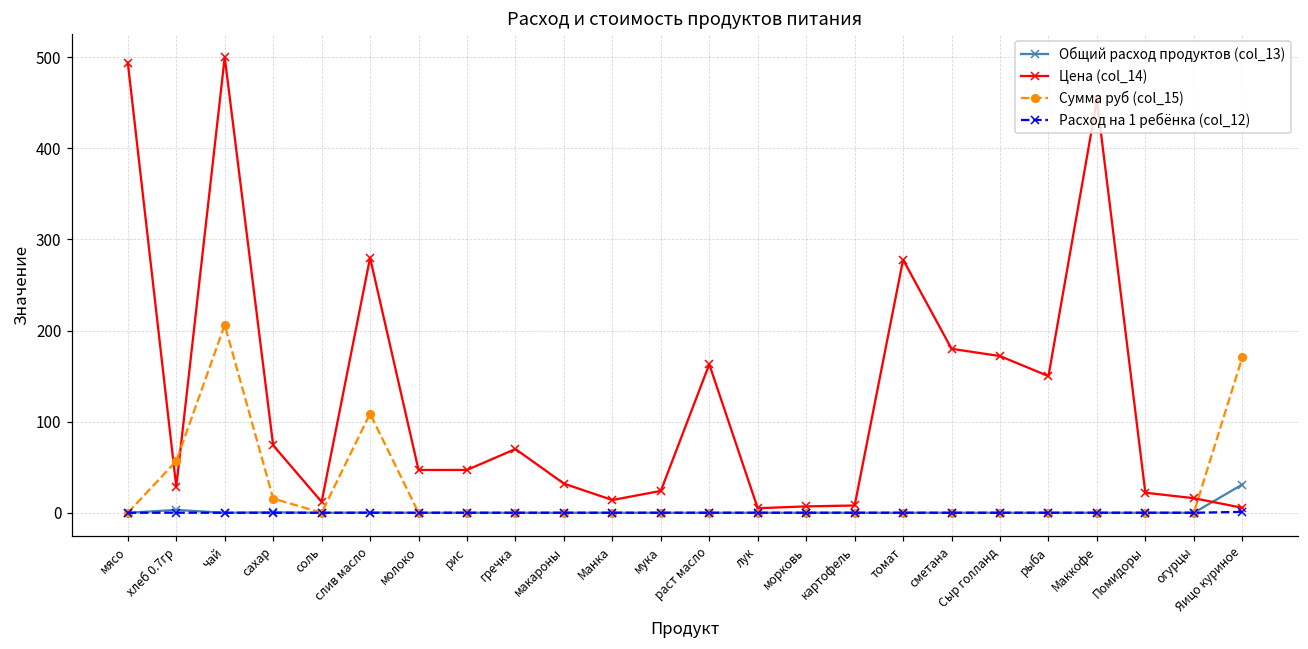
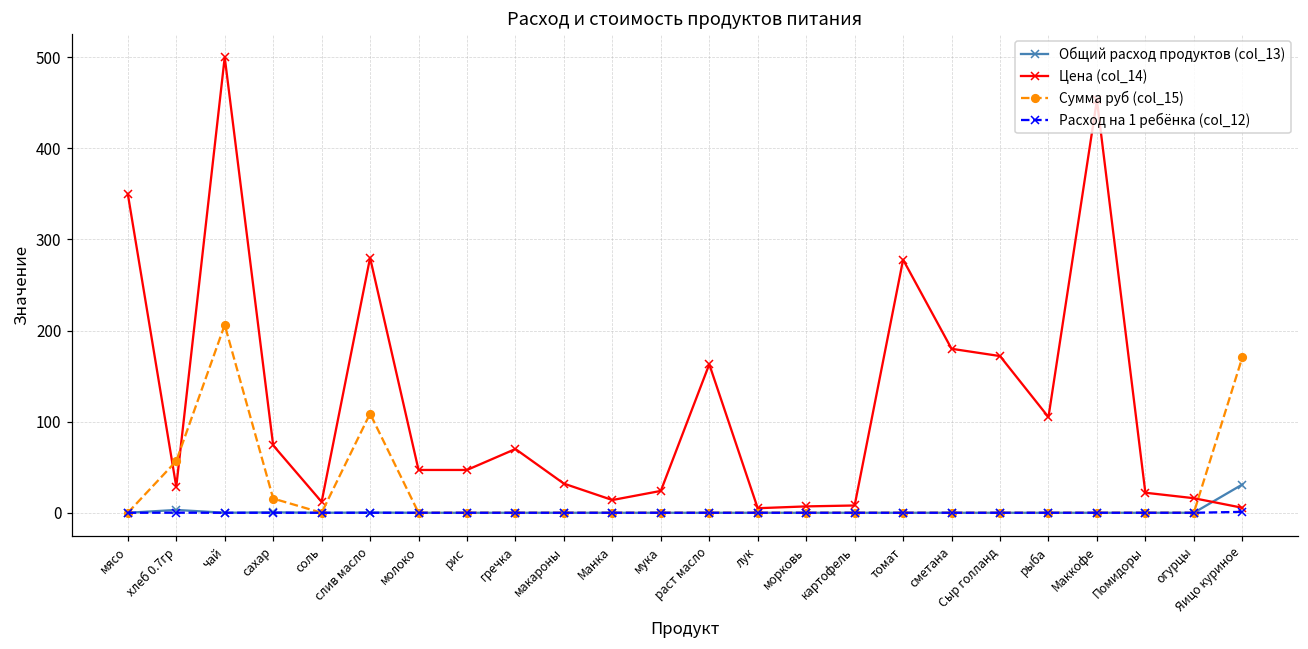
  {
    "Общий расход продуктов (col_13)": {
      "Яицо куриное": 30
    },
    "Цена (col_14)": {
-     "мясо": 490,
+     "мясо": 350,
      "хлеб 0.7гр": 30,
      "чай": 500,
      "сахар": 70,
      "соль": 10,
      "слив масло": 280,
      "молоко": 50,
      "рис": 50,
      "гречка": 70,
      "макароны": 30,
      "Манка": 10,
      "мука": 20,
      "раст масло": 160,
      "лук": 10,
      "морковь": 10,
      "картофель": 10,
      "томат": 280,
      "сметана": 180,
      "Сыр голланд": 170,
-     "рыба": 150,
+     "рыба": 110,
      "Помидоры": 20,
      "огурцы": 20,
      "Яицо куриное": 10
    },
    "Сумма руб (col_15)": {
      "хлеб 0.7гр": 60,
      "чай": 210,
      "сахар": 20,
      "слив масло": 110,
      "Яицо куриное": 170
    },
    "Расход на 1 ребёнка (col_12)": {
      "Яицо куриное": 0
    }
  }
